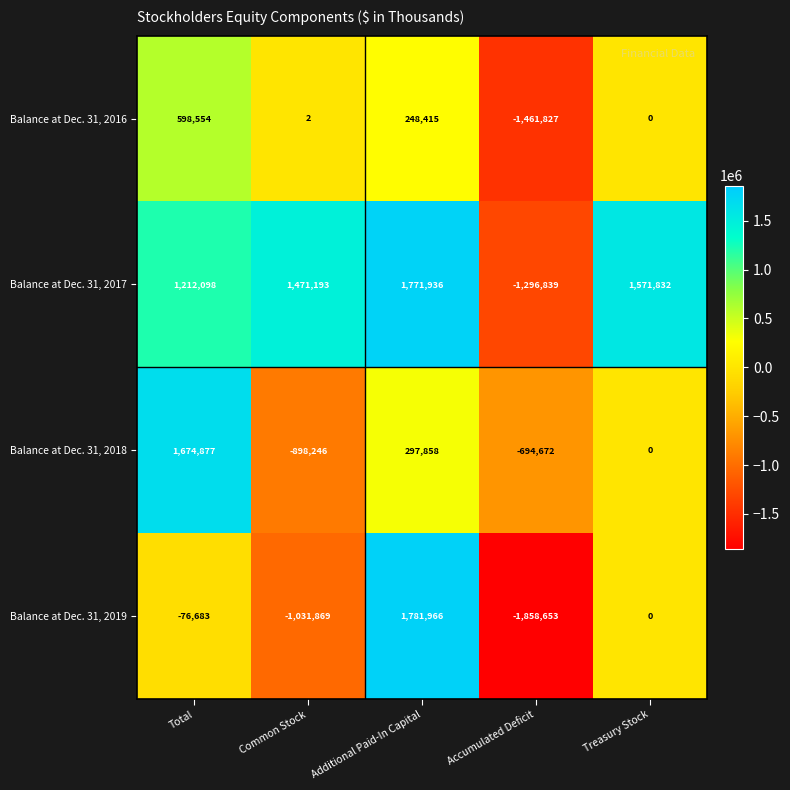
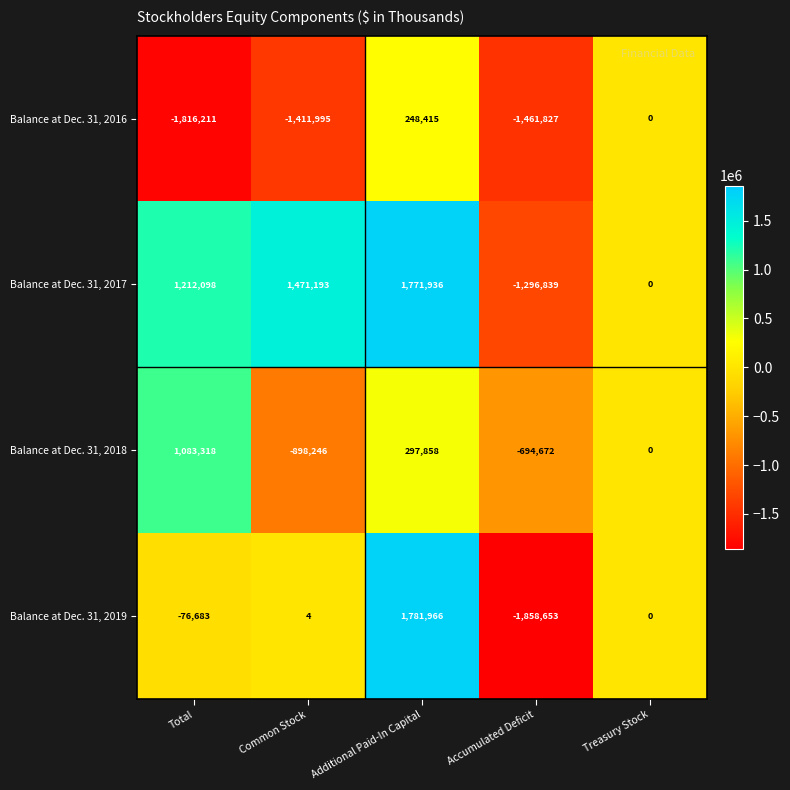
  {
    "Balance at Dec. 31, 2016": {
-     "Total": "598,554",
-     "Common Stock": "2",
+     "Total": "-1,816,211",
+     "Common Stock": "-1,411,995",
      "Additional Paid-In Capital": "248,415",
      "Accumulated Deficit": "-1,461,827"
    },
    "Balance at Dec. 31, 2017": {
      "Total": "1,212,098",
      "Common Stock": "1,471,193",
      "Additional Paid-In Capital": "1,771,936",
      "Accumulated Deficit": "-1,296,839",
-     "Treasury Stock": "1,571,832"
+     "Treasury Stock": "0"
    },
    "Balance at Dec. 31, 2018": {
-     "Total": "1,674,877",
+     "Total": "1,083,318",
      "Common Stock": "-898,246",
      "Additional Paid-In Capital": "297,858",
      "Accumulated Deficit": "-694,672",
      "Treasury Stock": "0"
    },
    "Balance at Dec. 31, 2019": {
      "Total": "-76,683",
-     "Common Stock": "-1,031,869",
+     "Common Stock": "4",
      "Additional Paid-In Capital": "1,781,966",
      "Accumulated Deficit": "-1,858,653",
      "Treasury Stock": "0"
    }
  }
